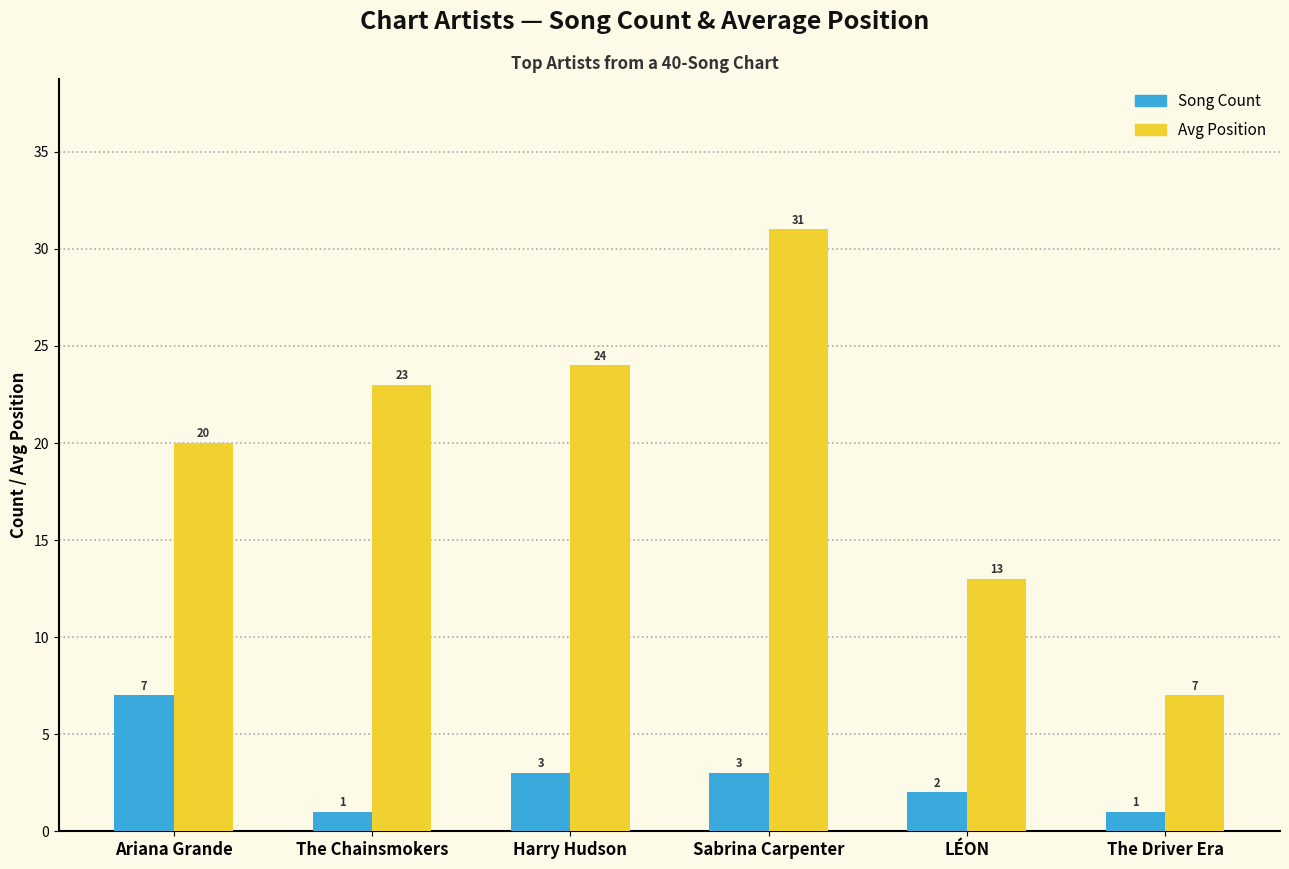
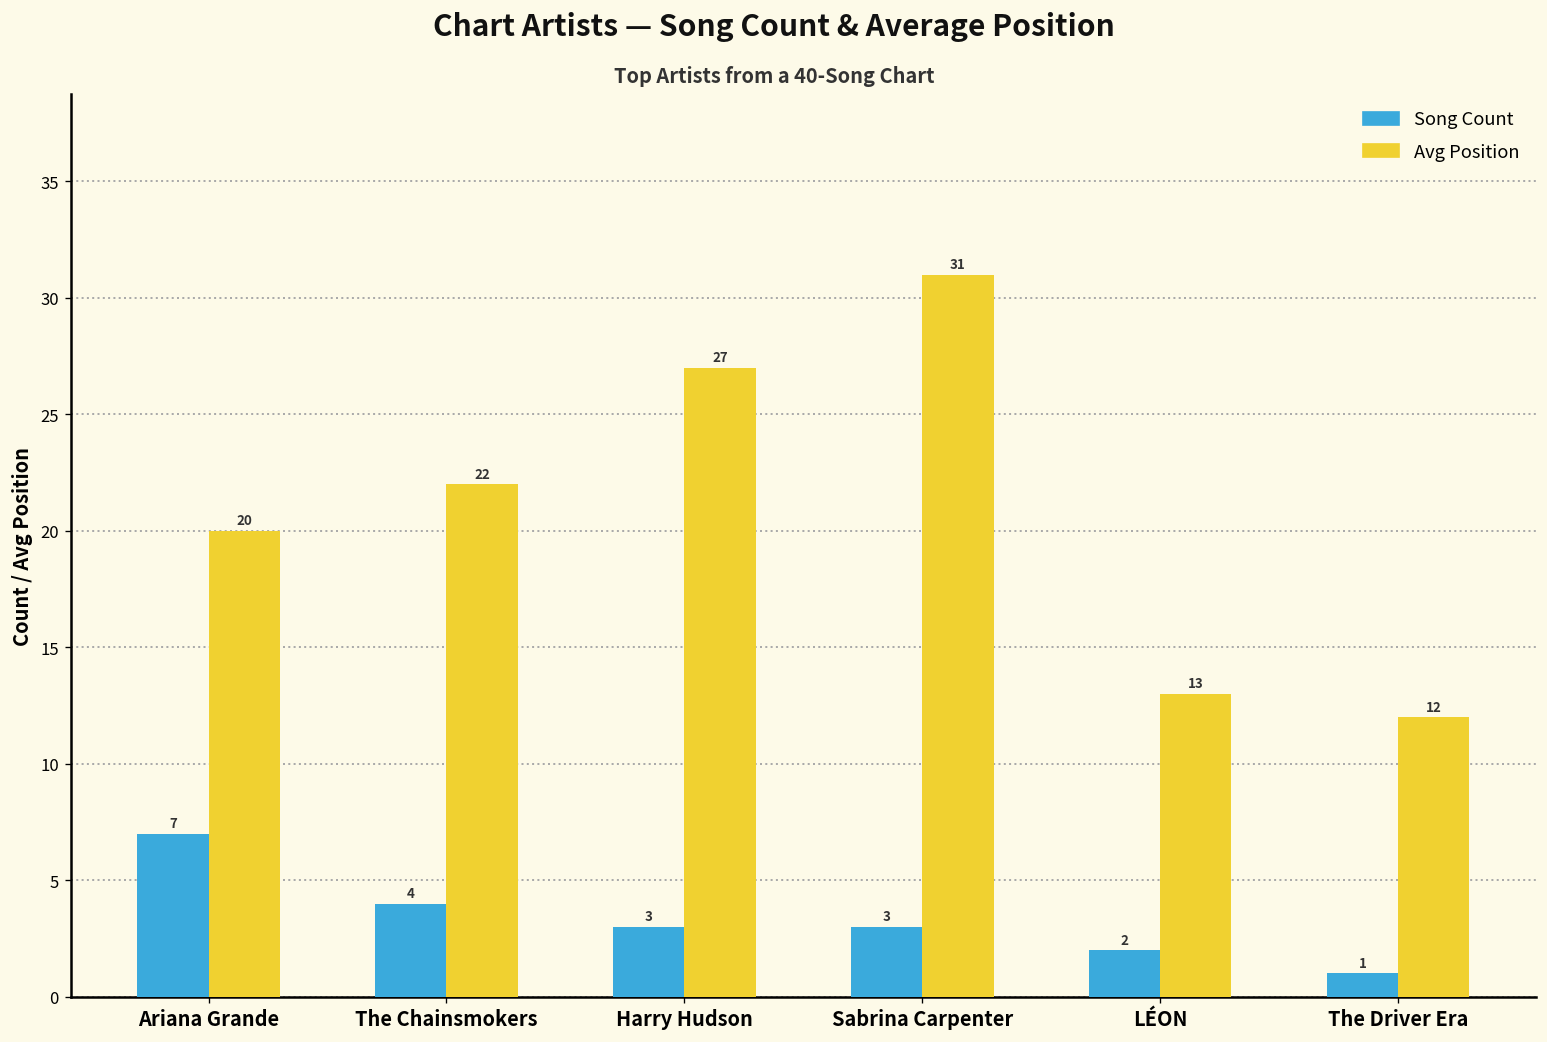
  {
    "Song Count": {
      "Ariana Grande": 7,
-     "The Chainsmokers": 1,
+     "The Chainsmokers": 4,
      "Harry Hudson": 3,
      "Sabrina Carpenter": 3,
      "LÉON": 2,
      "The Driver Era": 1
    },
    "Avg Position": {
      "Ariana Grande": 20,
-     "The Chainsmokers": 23,
-     "Harry Hudson": 24,
+     "The Chainsmokers": 22,
+     "Harry Hudson": 27,
      "Sabrina Carpenter": 31,
      "LÉON": 13,
-     "The Driver Era": 7
+     "The Driver Era": 12
    }
  }
